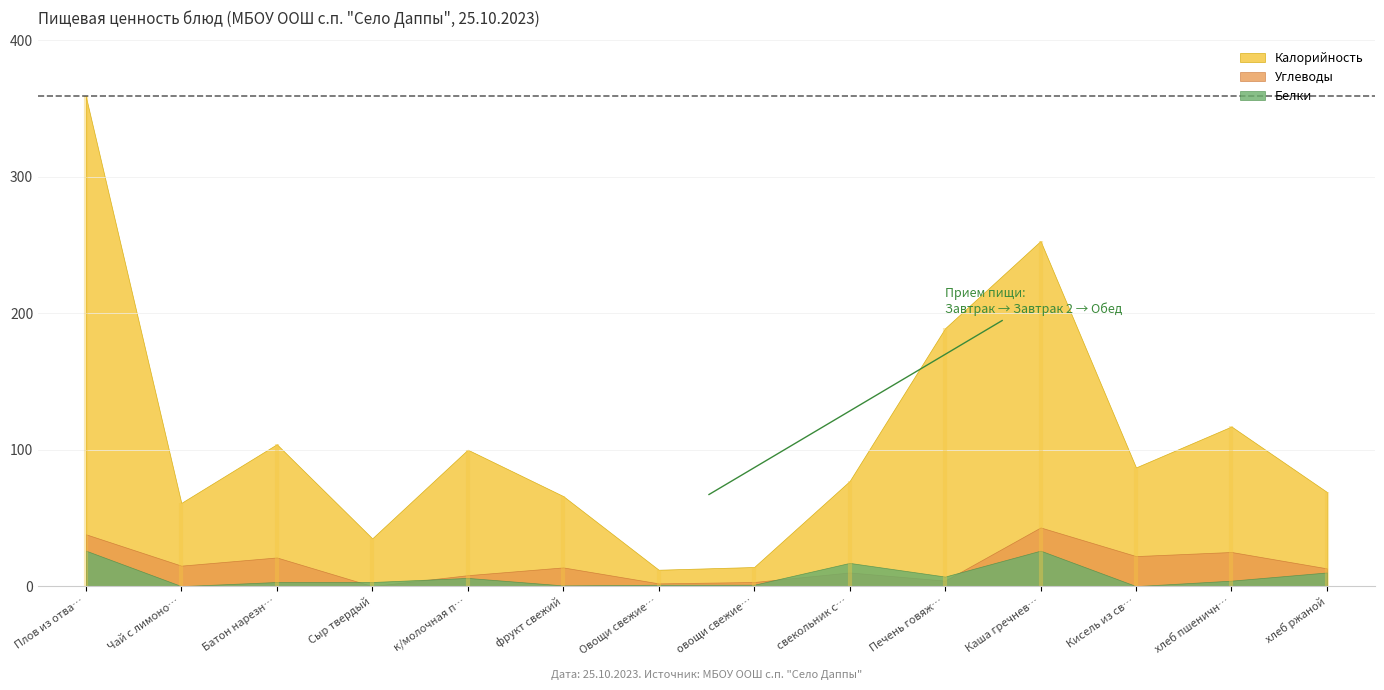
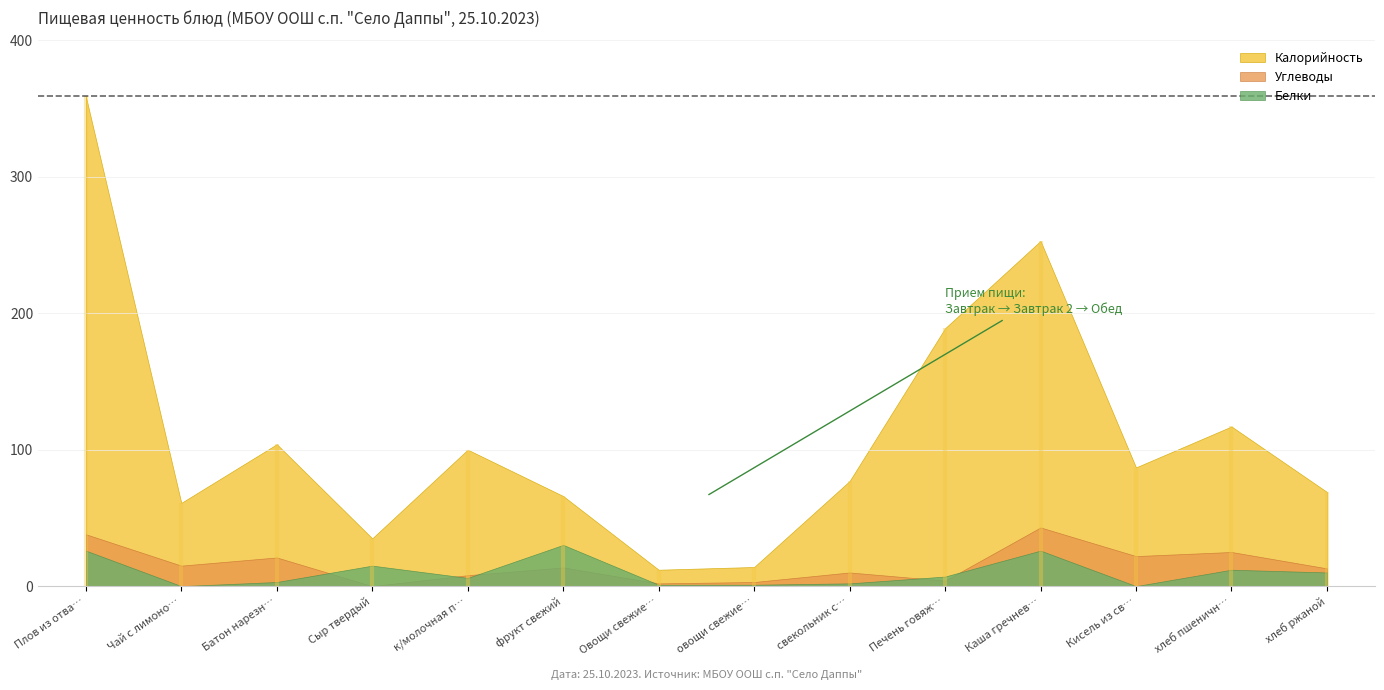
  {
    "Белки": {
      "Плов из отва…": 26,
      "Чай с лимоно…": 0,
      "Батон нарезн…": 3,
-     "Сыр твердый": 3,
+     "Сыр твердый": 15,
      "к/молочная п…": 6,
-     "фрукт свежий": 1,
-     "свекольник с…": 17,
+     "фрукт свежий": 30,
+     "свекольник с…": 2,
      "Печень говяж…": 7,
      "Каша гречнев…": 26,
      "Кисель из св…": 0,
-     "хлеб пшеничн…": 4,
+     "хлеб пшеничн…": 12,
      "хлеб ржаной": 10
    }
  }
